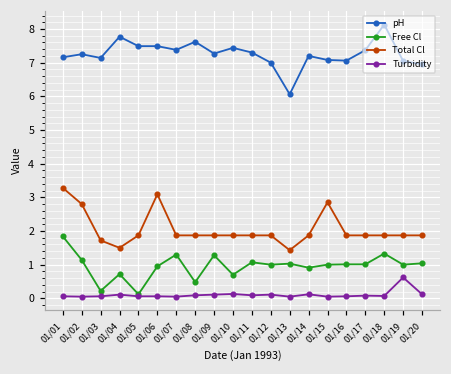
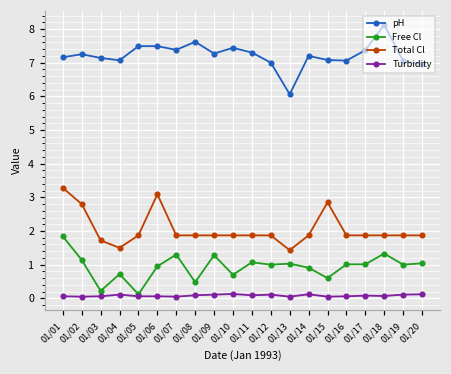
  {
    "pH": {
      "01/01": 7.2,
      "01/02": 7.3,
      "01/03": 7.1,
-     "01/04": 7.8,
+     "01/04": 7.1,
      "01/05": 7.5,
      "01/06": 7.5,
      "01/07": 7.4,
      "01/08": 7.6,
      "01/09": 7.3,
      "01/10": 7.4,
      "01/11": 7.3,
      "01/12": 7.0,
      "01/13": 6.1,
      "01/14": 7.2,
      "01/15": 7.1,
      "01/16": 7.1
    },
    "Free Cl": {
      "01/01": 1.8,
      "01/02": 1.1,
      "01/03": 0.2,
      "01/04": 0.7,
      "01/06": 1.0,
      "01/07": 1.3,
      "01/08": 0.5,
      "01/09": 1.3,
      "01/10": 0.7,
      "01/11": 1.1,
      "01/12": 1.0,
      "01/13": 1.0,
      "01/14": 0.9,
-     "01/15": 1.0,
+     "01/15": 0.6,
      "01/16": 1.0,
      "01/17": 1.0,
      "01/18": 1.3,
      "01/19": 1.0,
      "01/20": 1.0
    },
    "Total Cl": {
      "01/01": 3.3,
      "01/02": 2.8,
      "01/03": 1.7,
      "01/04": 1.5,
      "01/05": 1.9,
      "01/06": 3.1,
      "01/07": 1.9,
      "01/08": 1.9,
      "01/09": 1.9,
      "01/10": 1.9,
      "01/11": 1.9,
      "01/12": 1.9,
      "01/13": 1.4,
      "01/14": 1.9,
      "01/15": 2.9,
      "01/16": 1.9,
      "01/17": 1.9,
      "01/18": 1.9,
      "01/19": 1.9,
      "01/20": 1.9
    },
    "Turbidity": {
      "01/01": 0.1,
      "01/02": 0.1,
      "01/03": 0.1,
      "01/04": 0.1,
      "01/06": 0.1,
      "01/07": 0.1,
      "01/08": 0.1,
      "01/09": 0.1,
      "01/10": 0.1,
      "01/11": 0.1,
      "01/12": 0.1,
      "01/13": 0.1,
      "01/14": 0.1,
      "01/15": 0.1,
      "01/16": 0.1,
      "01/17": 0.1,
      "01/18": 0.1,
-     "01/19": 0.6,
+     "01/19": 0.1,
      "01/20": 0.1
    }
  }
